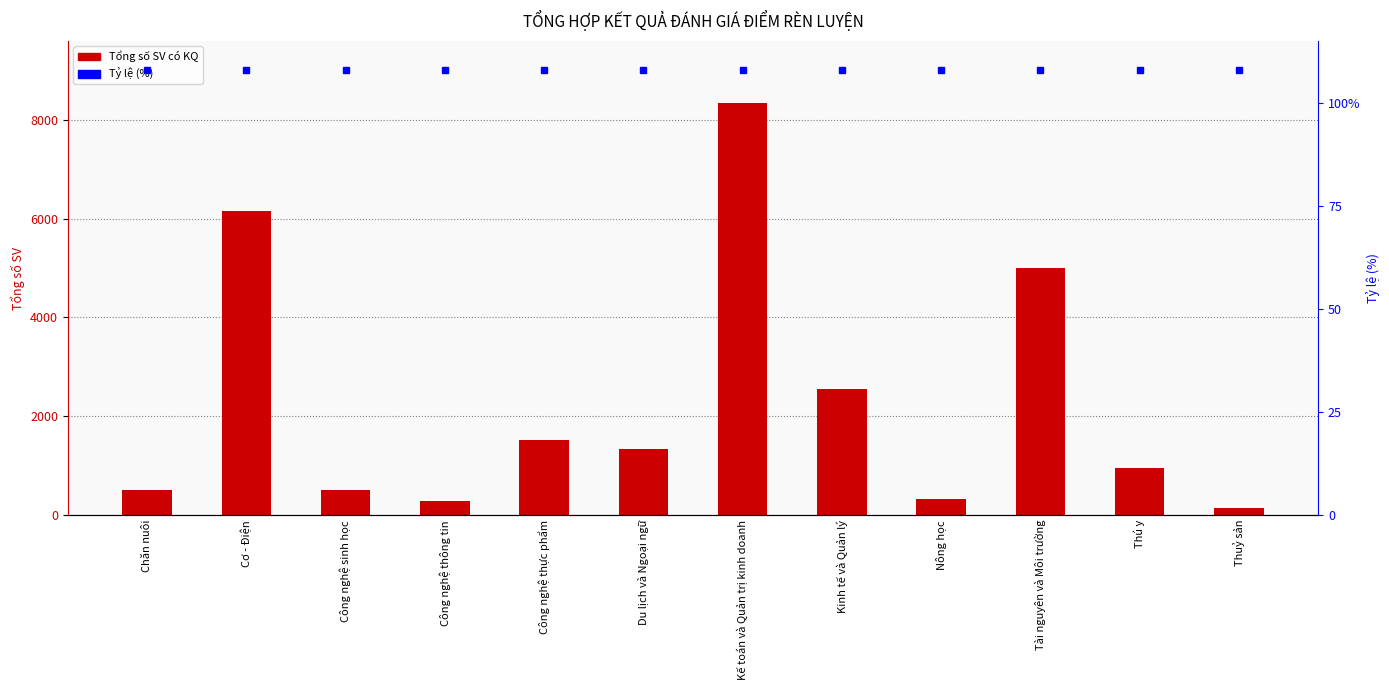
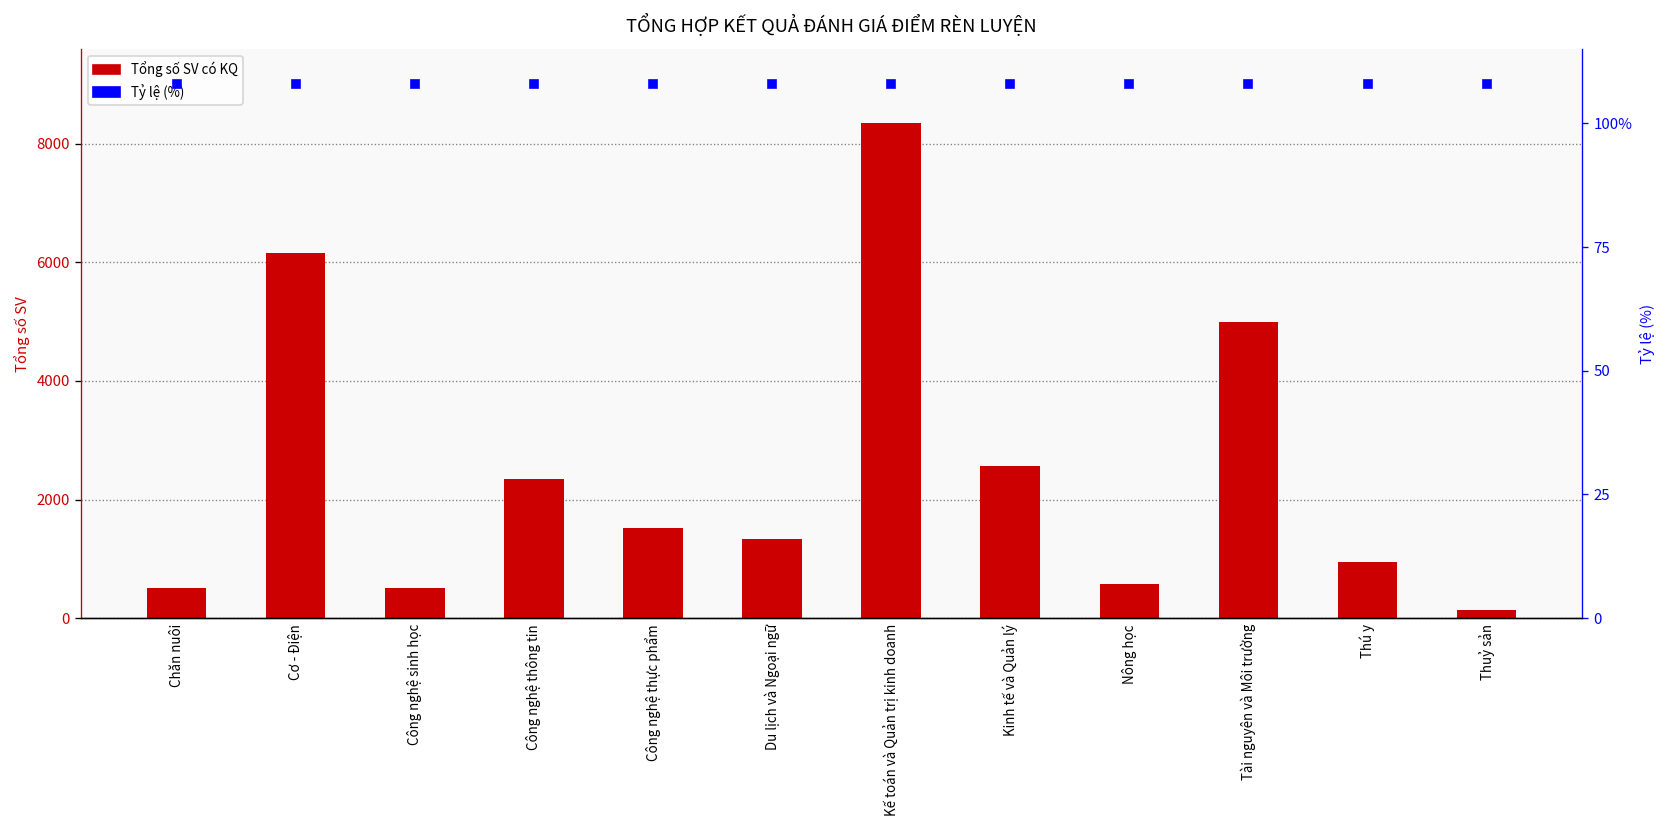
  {
    "Tổng số SV có KQ": {
      "Chăn nuôi": 500,
      "Cơ - Điện": 6200,
      "Công nghệ sinh học": 500,
-     "Công nghệ thông tin": 300,
+     "Công nghệ thông tin": 2300,
      "Công nghệ thực phẩm": 1500,
      "Du lịch và Ngoại ngữ": 1300,
      "Kế toán và Quản trị kinh doanh": 8300,
      "Kinh tế và Quản lý": 2600,
-     "Nông học": 300,
+     "Nông học": 600,
      "Tài nguyên và Môi trường": 5000,
      "Thú y": 1000,
      "Thuỷ sản": 100
    }
  }
